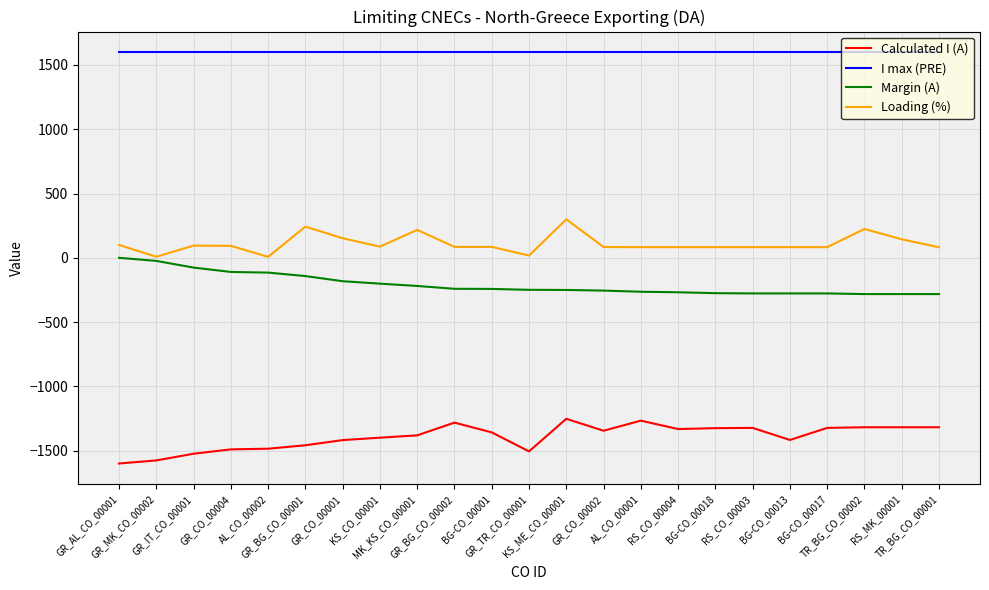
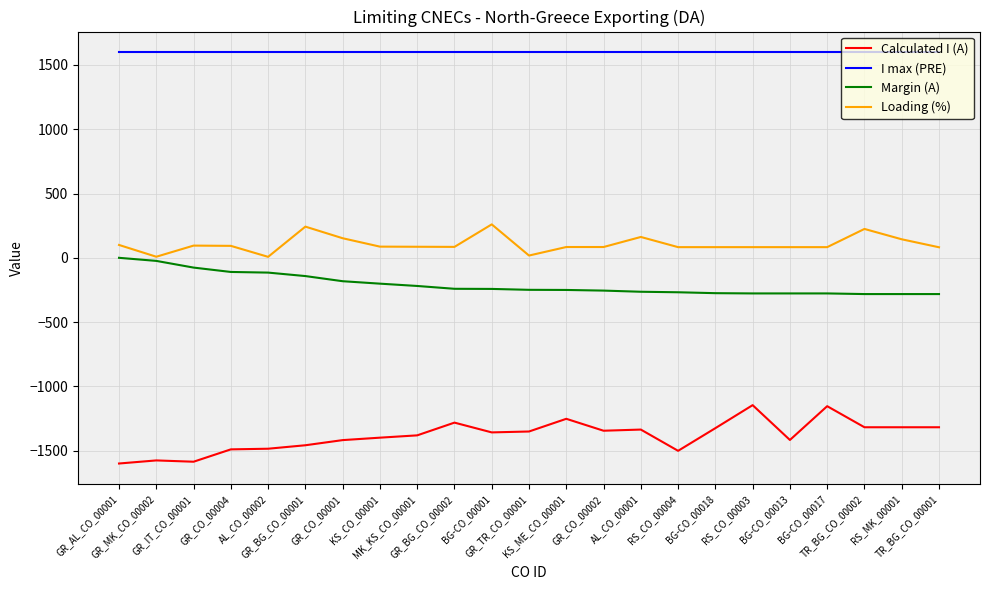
  {
    "Calculated I (A)": {
      "GR_AL_CO_00001": -1600,
      "GR_MK_CO_00002": -1580,
-     "GR_IT_CO_00001": -1520,
+     "GR_IT_CO_00001": -1590,
      "GR_CO_00004": -1490,
      "AL_CO_00002": -1490,
      "GR_BG_CO_00001": -1460,
      "GR_CO_00001": -1420,
      "KS_CO_00001": -1400,
      "MK_KS_CO_00001": -1380,
      "GR_BG_CO_00002": -1280,
      "BG-CO_00001": -1360,
-     "GR_TR_CO_00001": -1510,
+     "GR_TR_CO_00001": -1350,
      "KS_ME_CO_00001": -1250,
      "GR_CO_00002": -1350,
-     "AL_CO_00001": -1270,
-     "RS_CO_00004": -1330,
+     "AL_CO_00001": -1340,
+     "RS_CO_00004": -1500,
      "BG-CO_00018": -1330,
-     "RS_CO_00003": -1320,
+     "RS_CO_00003": -1150,
      "BG-CO_00013": -1420,
-     "BG-CO_00017": -1320,
+     "BG-CO_00017": -1150,
      "TR_BG_CO_00002": -1320,
      "RS_MK_00001": -1320,
      "TR_BG_CO_00001": -1320
    },
    "I max (PRE)": {
      "GR_AL_CO_00001": 1600,
      "GR_MK_CO_00002": 1600,
      "GR_IT_CO_00001": 1600,
      "GR_CO_00004": 1600,
      "AL_CO_00002": 1600,
      "GR_BG_CO_00001": 1600,
      "GR_CO_00001": 1600,
      "KS_CO_00001": 1600,
      "MK_KS_CO_00001": 1600,
      "GR_BG_CO_00002": 1600,
      "BG-CO_00001": 1600,
      "GR_TR_CO_00001": 1600,
      "KS_ME_CO_00001": 1600,
      "GR_CO_00002": 1600,
      "AL_CO_00001": 1600,
      "RS_CO_00004": 1600,
      "BG-CO_00018": 1600,
      "RS_CO_00003": 1600,
      "BG-CO_00013": 1600,
      "BG-CO_00017": 1600
    },
    "Margin (A)": {
      "GR_AL_CO_00001": 0,
      "GR_MK_CO_00002": -20,
      "GR_IT_CO_00001": -80,
      "GR_CO_00004": -110,
      "AL_CO_00002": -120,
      "GR_BG_CO_00001": -140,
      "GR_CO_00001": -180,
      "KS_CO_00001": -200,
      "MK_KS_CO_00001": -220,
      "GR_BG_CO_00002": -240,
      "BG-CO_00001": -240,
      "GR_TR_CO_00001": -250,
      "KS_ME_CO_00001": -250,
      "GR_CO_00002": -260,
      "AL_CO_00001": -260,
      "RS_CO_00004": -270,
      "BG-CO_00018": -280,
      "RS_CO_00003": -280,
      "BG-CO_00013": -280,
      "BG-CO_00017": -280,
      "TR_BG_CO_00002": -280,
      "RS_MK_00001": -280,
      "TR_BG_CO_00001": -280
    },
    "Loading (%)": {
      "GR_AL_CO_00001": 100,
      "GR_MK_CO_00002": 10,
      "GR_IT_CO_00001": 100,
      "GR_CO_00004": 90,
      "AL_CO_00002": 10,
      "GR_BG_CO_00001": 240,
      "GR_CO_00001": 150,
      "KS_CO_00001": 90,
-     "MK_KS_CO_00001": 220,
+     "MK_KS_CO_00001": 90,
      "GR_BG_CO_00002": 90,
-     "BG-CO_00001": 90,
+     "BG-CO_00001": 260,
      "GR_TR_CO_00001": 20,
-     "KS_ME_CO_00001": 300,
+     "KS_ME_CO_00001": 80,
      "GR_CO_00002": 80,
-     "AL_CO_00001": 80,
+     "AL_CO_00001": 160,
      "RS_CO_00004": 80,
      "BG-CO_00018": 80,
      "RS_CO_00003": 80,
      "BG-CO_00013": 80,
      "BG-CO_00017": 80,
      "TR_BG_CO_00002": 220,
      "RS_MK_00001": 140,
      "TR_BG_CO_00001": 80
    }
  }
